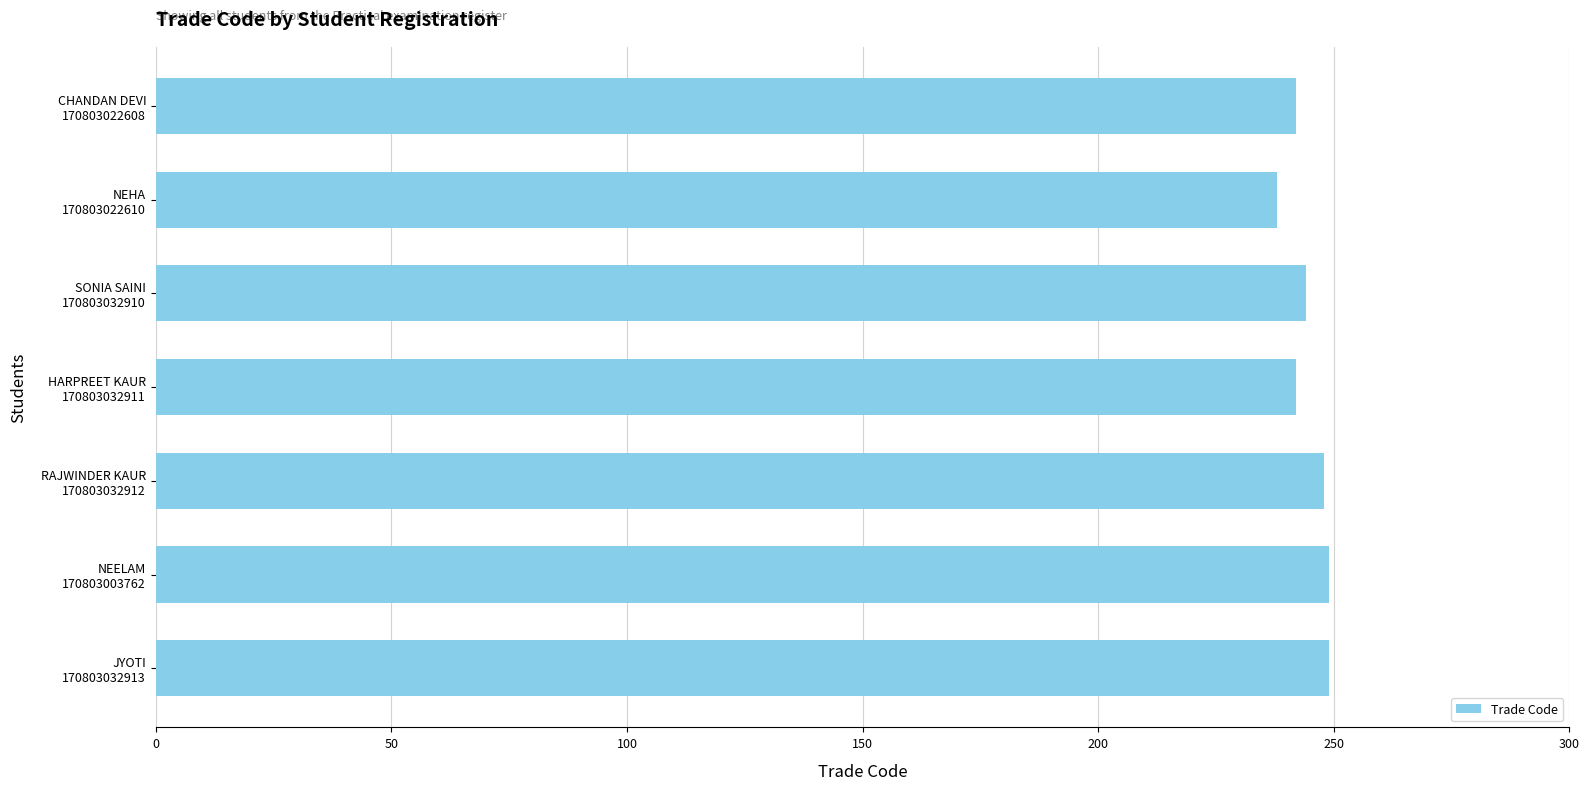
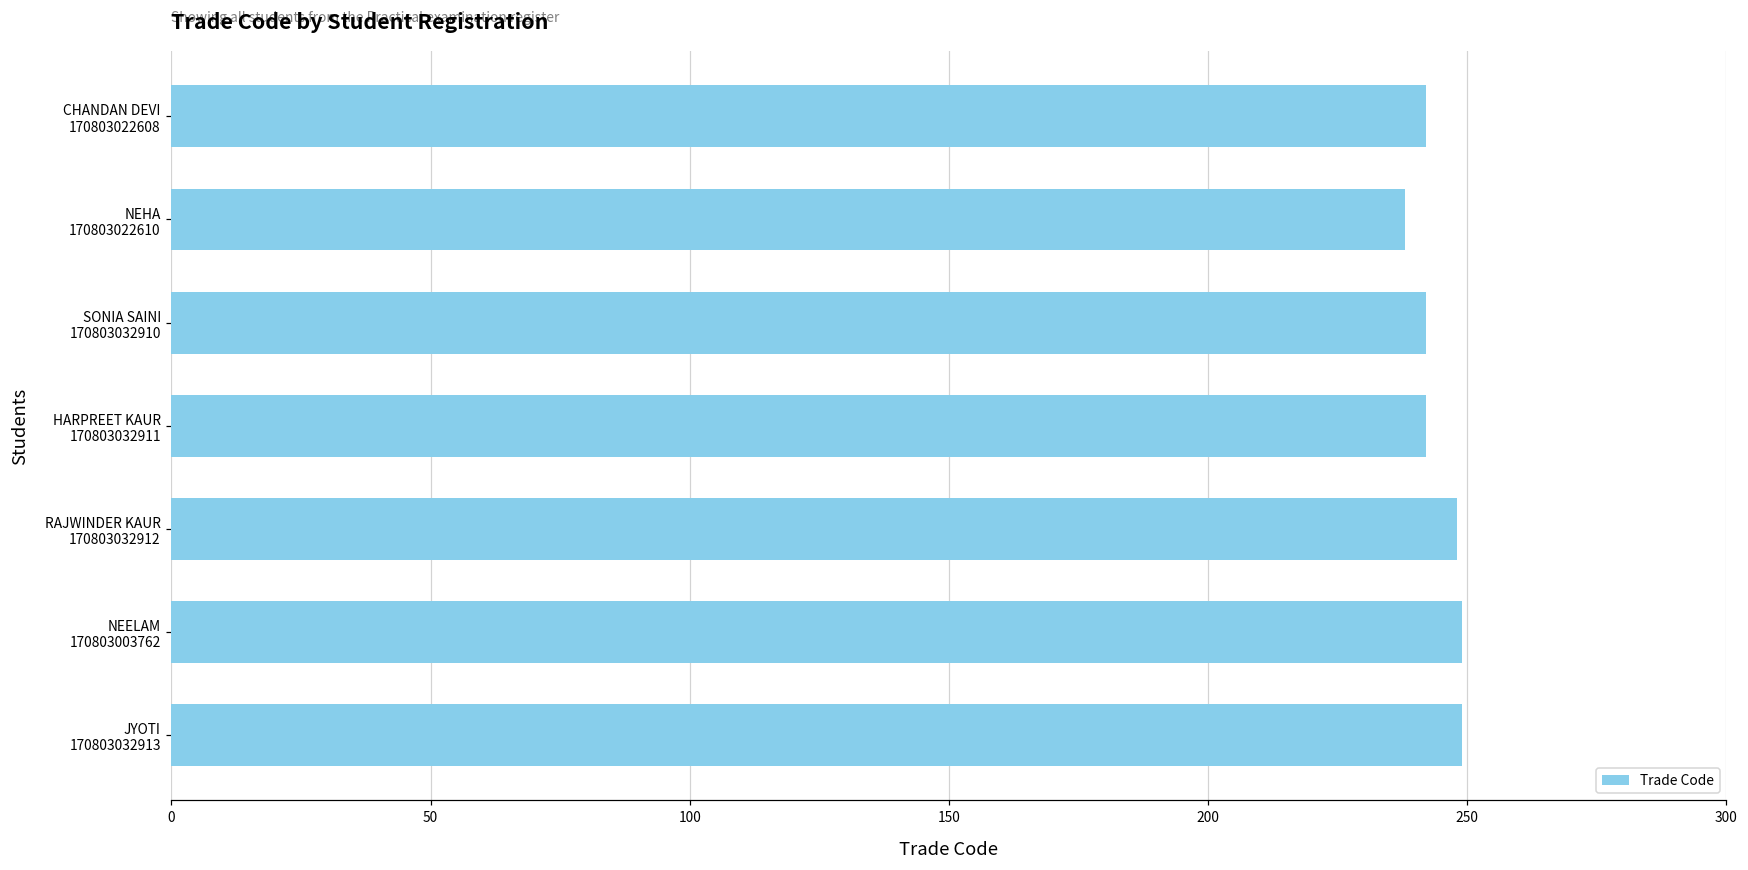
  {
    "CHANDAN DEVI 170803022608": 242,
    "NEHA 170803022610": 238,
-   "SONIA SAINI 170803032910": 244,
+   "SONIA SAINI 170803032910": 242,
    "HARPREET KAUR 170803032911": 242,
    "RAJWINDER KAUR 170803032912": 248,
    "NEELAM 170803003762": 249,
    "JYOTI 170803032913": 249
  }
